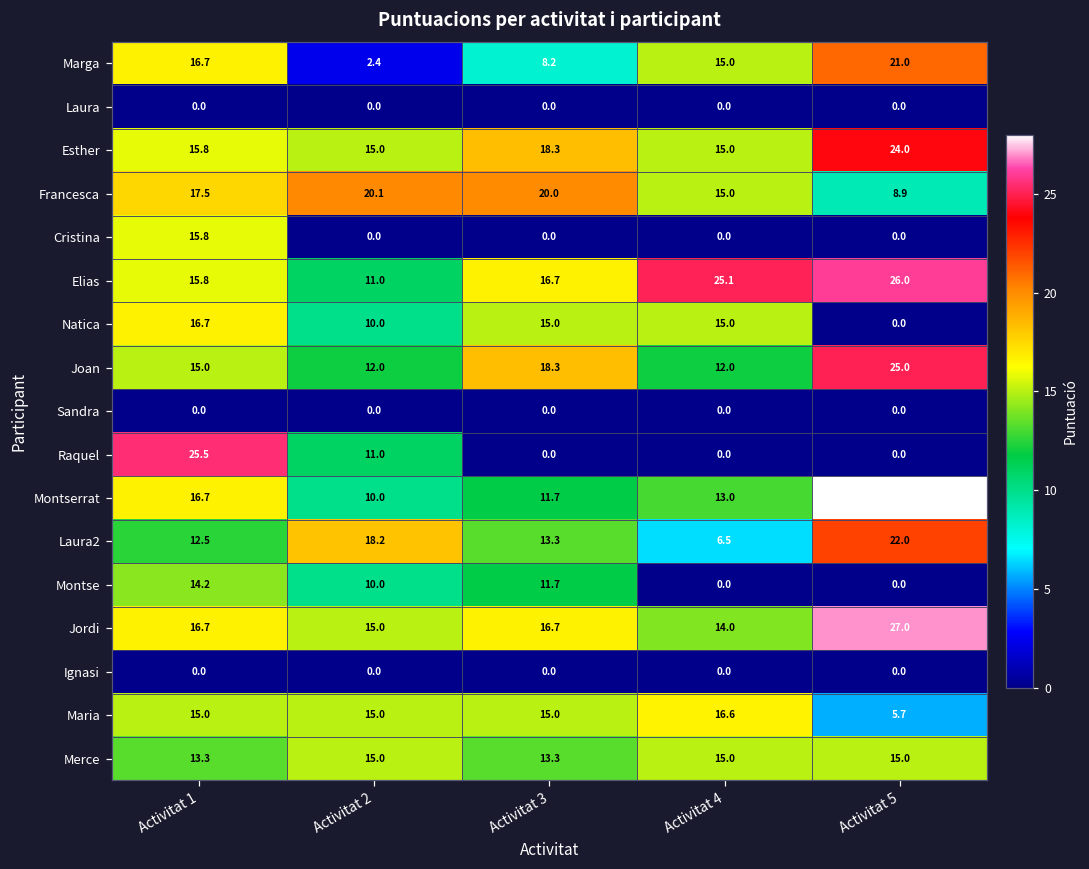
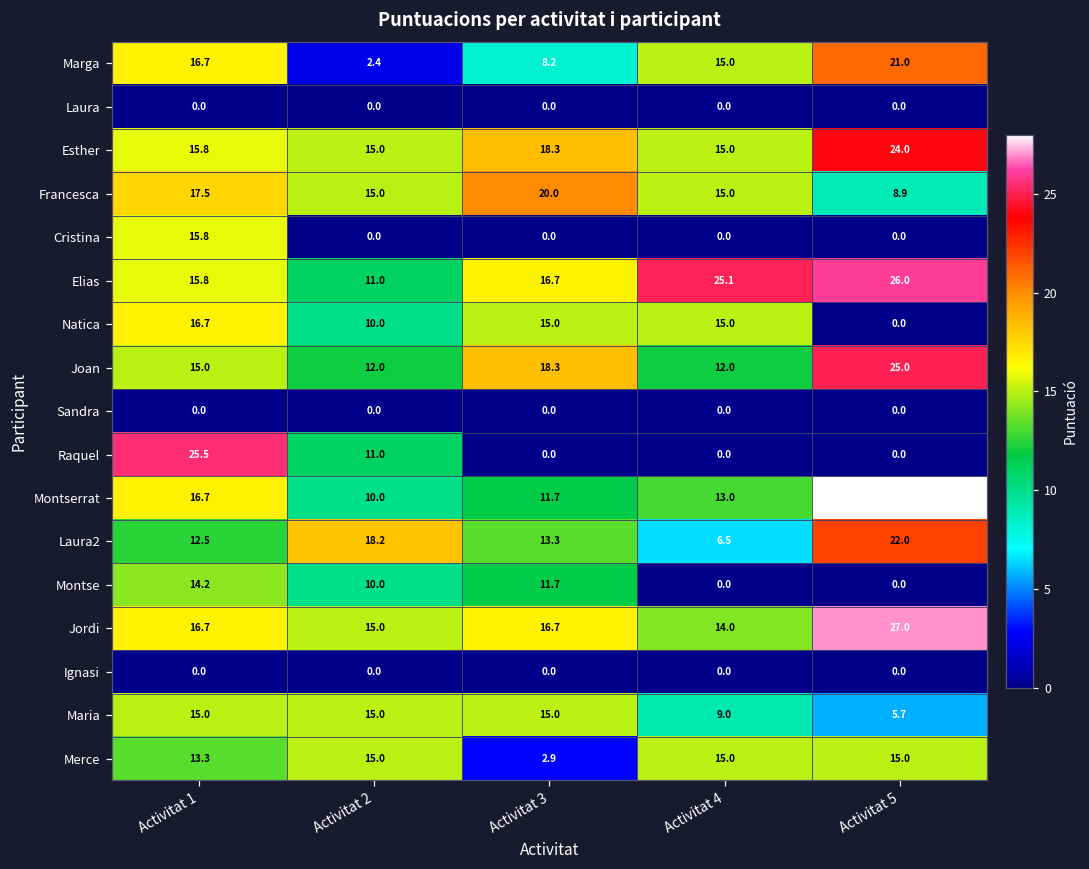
  {
    "Marga": {
      "Activitat 1": 16.7,
      "Activitat 2": 2.4,
      "Activitat 3": 8.2,
      "Activitat 4": 15.0,
      "Activitat 5": 21.0
    },
    "Laura": {
      "Activitat 1": 0.0,
      "Activitat 2": 0.0,
      "Activitat 3": 0.0,
      "Activitat 4": 0.0,
      "Activitat 5": 0.0
    },
    "Esther": {
      "Activitat 1": 15.8,
      "Activitat 2": 15.0,
      "Activitat 3": 18.3,
      "Activitat 4": 15.0,
      "Activitat 5": 24.0
    },
    "Francesca": {
      "Activitat 1": 17.5,
-     "Activitat 2": 20.1,
+     "Activitat 2": 15.0,
      "Activitat 3": 20.0,
      "Activitat 4": 15.0,
      "Activitat 5": 8.9
    },
    "Cristina": {
      "Activitat 1": 15.8,
      "Activitat 2": 0.0,
      "Activitat 3": 0.0,
      "Activitat 4": 0.0,
      "Activitat 5": 0.0
    },
    "Elias": {
      "Activitat 1": 15.8,
      "Activitat 2": 11.0,
      "Activitat 3": 16.7,
      "Activitat 4": 25.1,
      "Activitat 5": 26.0
    },
    "Natica": {
      "Activitat 1": 16.7,
      "Activitat 2": 10.0,
      "Activitat 3": 15.0,
      "Activitat 4": 15.0,
      "Activitat 5": 0.0
    },
    "Joan": {
      "Activitat 1": 15.0,
      "Activitat 2": 12.0,
      "Activitat 3": 18.3,
      "Activitat 4": 12.0,
      "Activitat 5": 25.0
    },
    "Sandra": {
      "Activitat 1": 0.0,
      "Activitat 2": 0.0,
      "Activitat 3": 0.0,
      "Activitat 4": 0.0,
      "Activitat 5": 0.0
    },
    "Raquel": {
      "Activitat 1": 25.5,
      "Activitat 2": 11.0,
      "Activitat 3": 0.0,
      "Activitat 4": 0.0,
      "Activitat 5": 0.0
    },
    "Montserrat": {
      "Activitat 1": 16.7,
      "Activitat 2": 10.0,
      "Activitat 3": 11.7,
      "Activitat 4": 13.0
    },
    "Laura2": {
      "Activitat 1": 12.5,
      "Activitat 2": 18.2,
      "Activitat 3": 13.3,
      "Activitat 4": 6.5,
      "Activitat 5": 22.0
    },
    "Montse": {
      "Activitat 1": 14.2,
      "Activitat 2": 10.0,
      "Activitat 3": 11.7,
      "Activitat 4": 0.0,
      "Activitat 5": 0.0
    },
    "Jordi": {
      "Activitat 1": 16.7,
      "Activitat 2": 15.0,
      "Activitat 3": 16.7,
      "Activitat 4": 14.0,
      "Activitat 5": 27.0
    },
    "Ignasi": {
      "Activitat 1": 0.0,
      "Activitat 2": 0.0,
      "Activitat 3": 0.0,
      "Activitat 4": 0.0,
      "Activitat 5": 0.0
    },
    "Maria": {
      "Activitat 1": 15.0,
      "Activitat 2": 15.0,
      "Activitat 3": 15.0,
-     "Activitat 4": 16.6,
+     "Activitat 4": 9.0,
      "Activitat 5": 5.7
    },
    "Merce": {
      "Activitat 1": 13.3,
      "Activitat 2": 15.0,
-     "Activitat 3": 13.3,
+     "Activitat 3": 2.9,
      "Activitat 4": 15.0,
      "Activitat 5": 15.0
    }
  }
